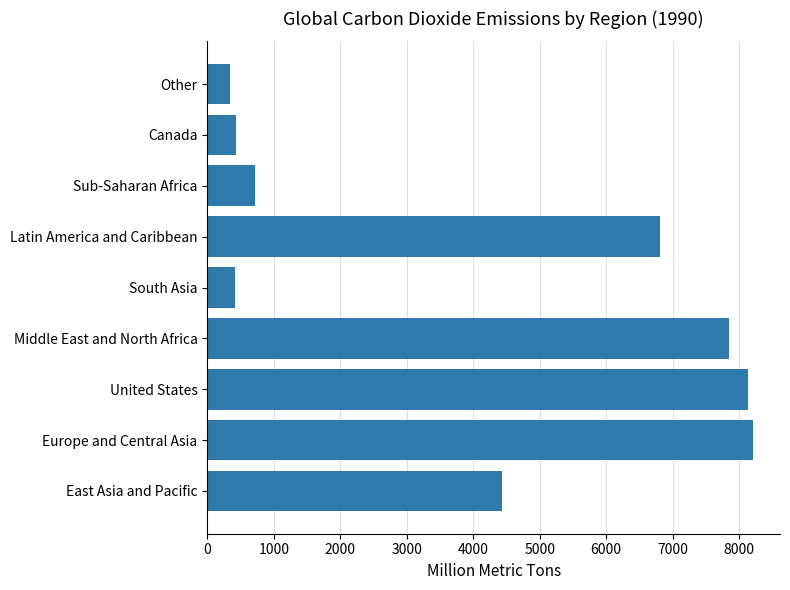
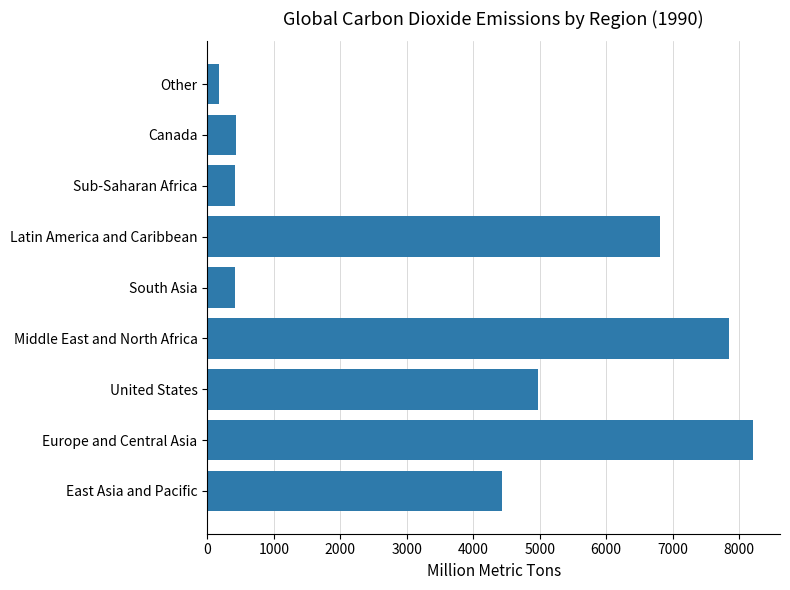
  {
-   "Other": 300,
+   "Other": 200,
    "Canada": 400,
-   "Sub-Saharan Africa": 700,
+   "Sub-Saharan Africa": 400,
    "Latin America and Caribbean": 6800,
    "South Asia": 400,
    "Middle East and North Africa": 7800,
-   "United States": 8100,
+   "United States": 5000,
    "Europe and Central Asia": 8200,
    "East Asia and Pacific": 4400
  }
